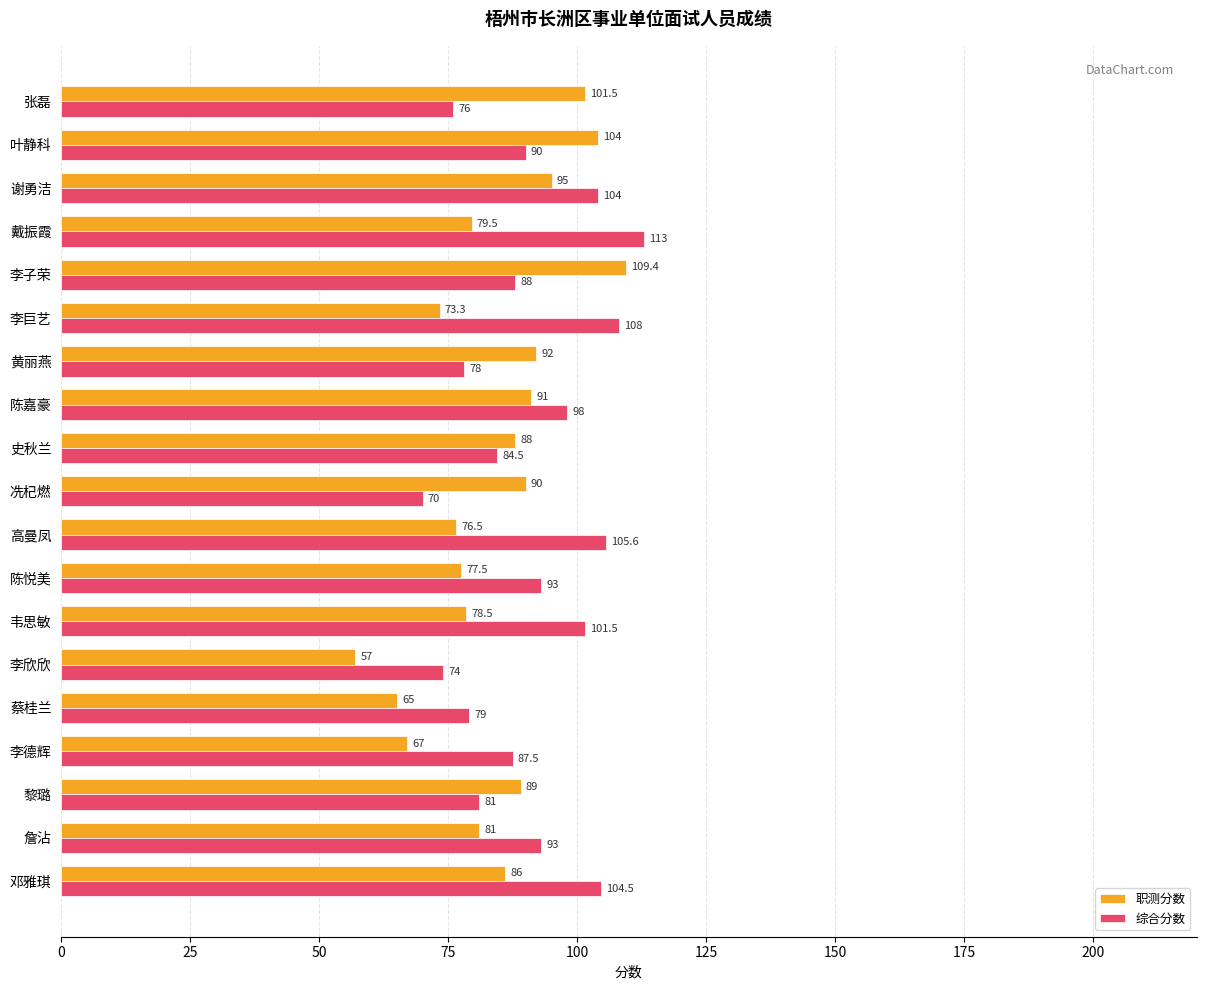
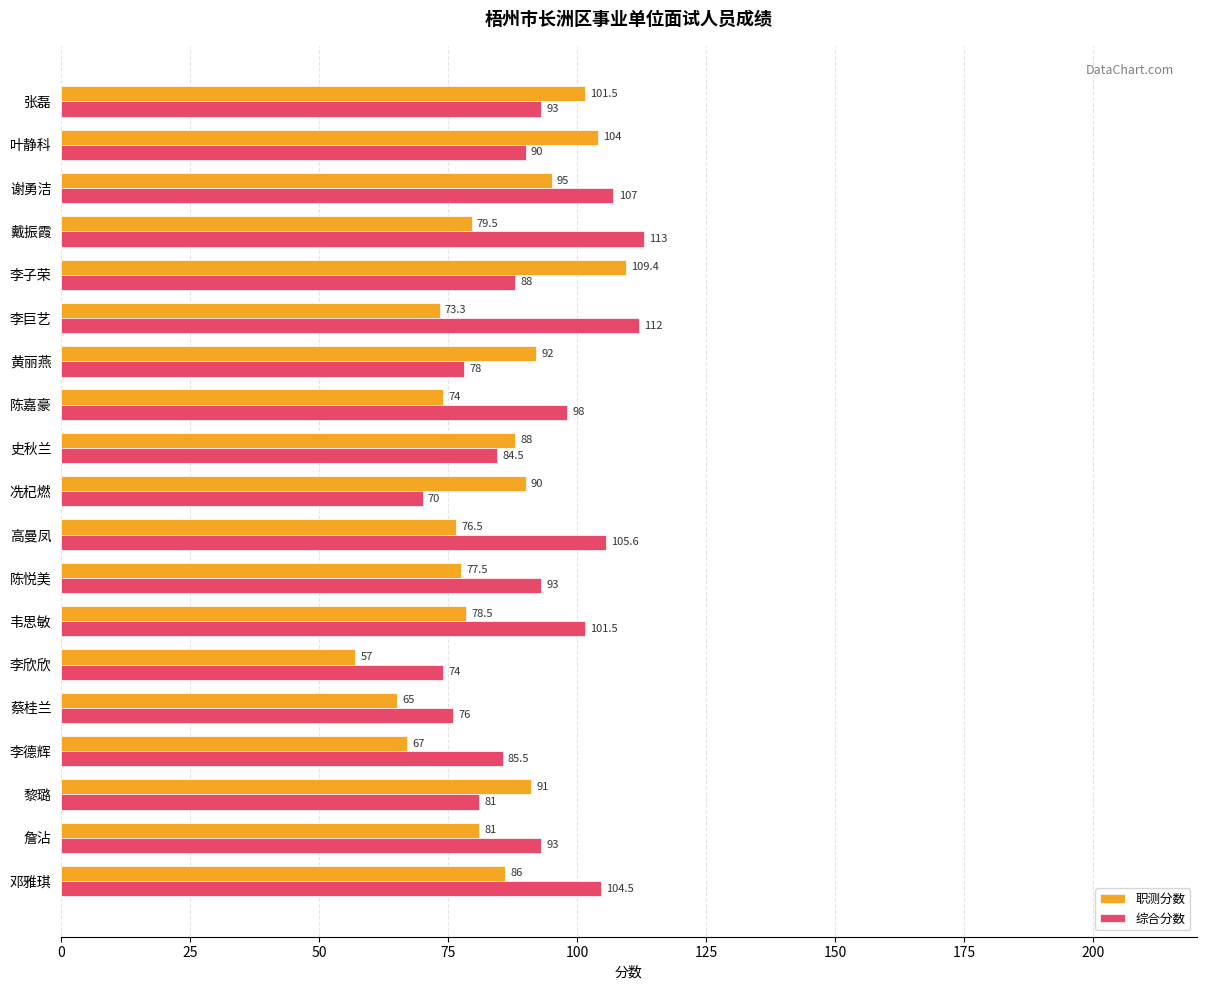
  {
    "职测分数": {
      "张磊": 101.5,
      "叶静科": 104,
      "谢勇洁": 95,
      "戴振霞": 79.5,
      "李子荣": 109.4,
      "李巨艺": 73.3,
      "黄丽燕": 92,
-     "陈嘉豪": 91,
+     "陈嘉豪": 74,
      "史秋兰": 88,
      "冼杞燃": 90,
      "高曼凤": 76.5,
      "陈悦美": 77.5,
      "韦思敏": 78.5,
      "李欣欣": 57,
      "蔡桂兰": 65,
      "李德辉": 67,
-     "黎璐": 89,
+     "黎璐": 91,
      "詹沾": 81,
      "邓雅琪": 86
    },
    "综合分数": {
-     "张磊": 76,
+     "张磊": 93,
      "叶静科": 90,
-     "谢勇洁": 104,
+     "谢勇洁": 107,
      "戴振霞": 113,
      "李子荣": 88,
-     "李巨艺": 108,
+     "李巨艺": 112,
      "黄丽燕": 78,
      "陈嘉豪": 98,
      "史秋兰": 84.5,
      "冼杞燃": 70,
      "高曼凤": 105.6,
      "陈悦美": 93,
      "韦思敏": 101.5,
      "李欣欣": 74,
-     "蔡桂兰": 79,
-     "李德辉": 87.5,
+     "蔡桂兰": 76,
+     "李德辉": 85.5,
      "黎璐": 81,
      "詹沾": 93,
      "邓雅琪": 104.5
    }
  }
